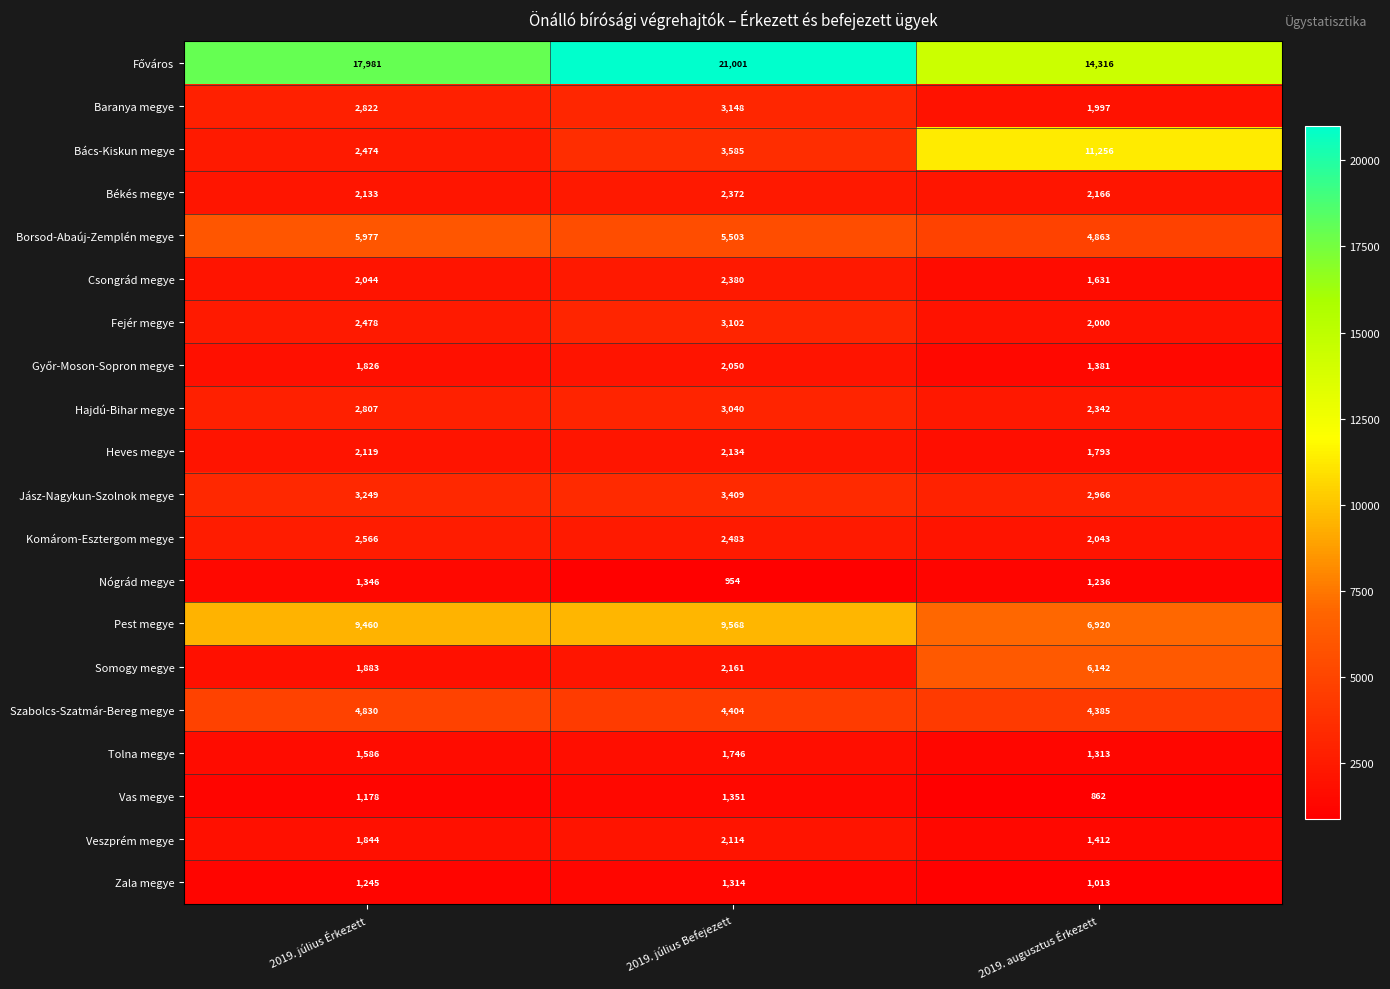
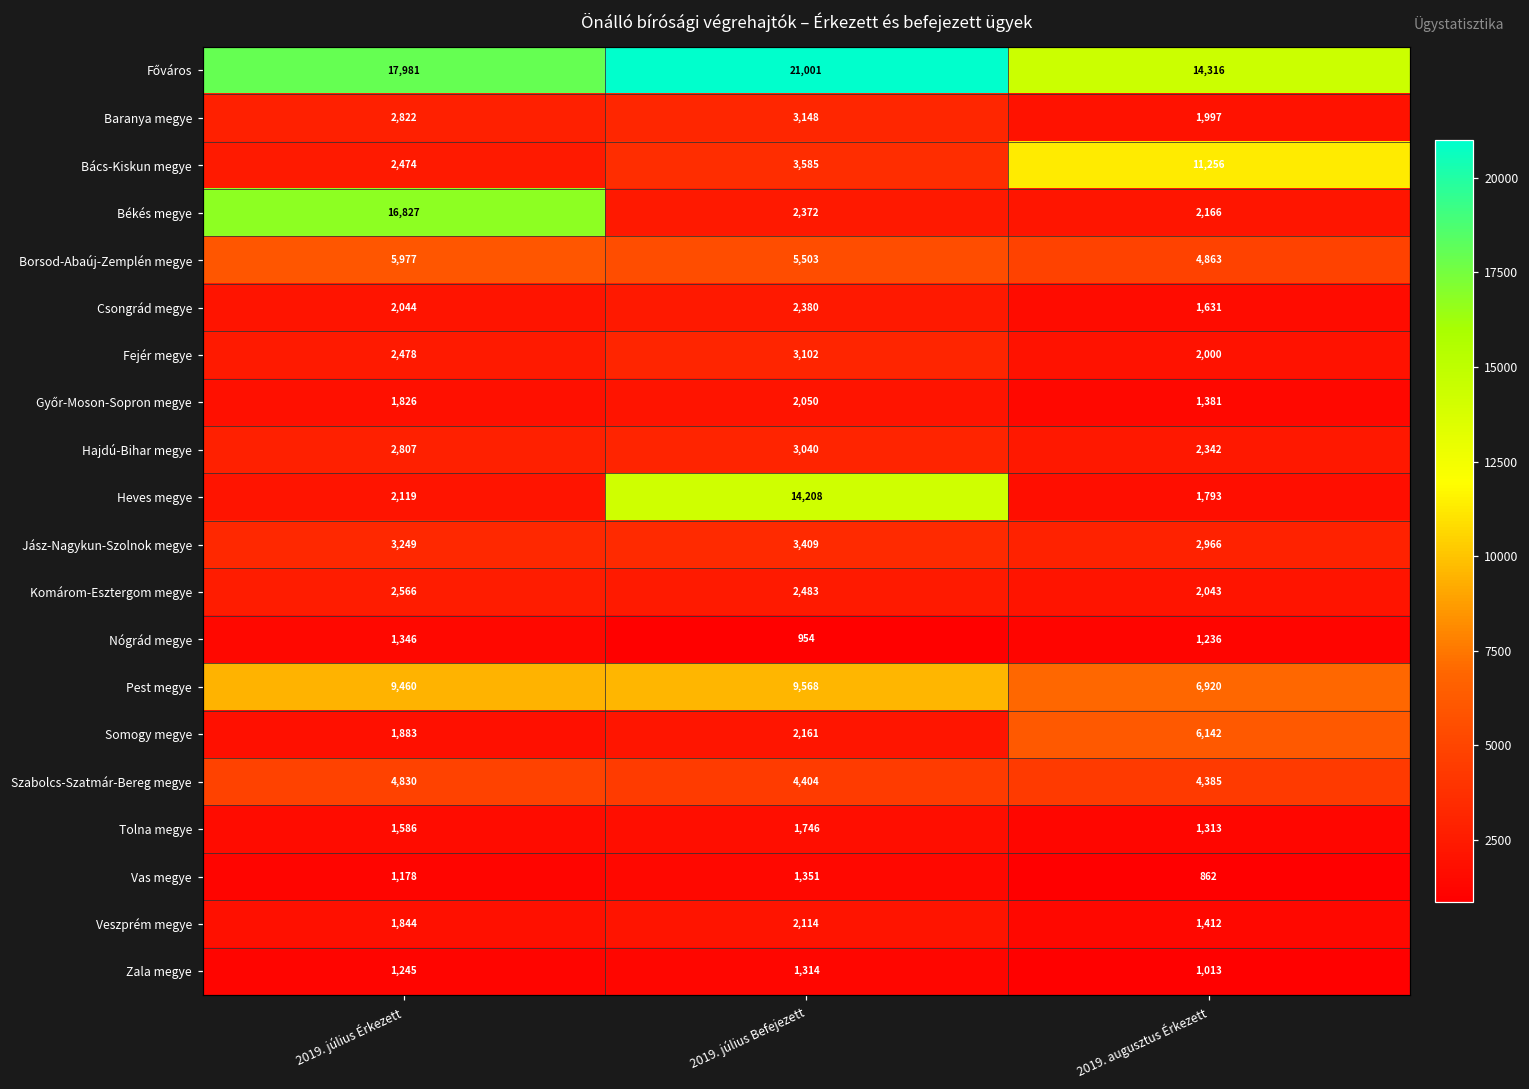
  {
    "Főváros": {
      "2019. július Érkezett": "17,981",
      "2019. július Befejezett": "21,001",
      "2019. augusztus Érkezett": "14,316"
    },
    "Baranya megye": {
      "2019. július Érkezett": "2,822",
      "2019. július Befejezett": "3,148",
      "2019. augusztus Érkezett": "1,997"
    },
    "Bács-Kiskun megye": {
      "2019. július Érkezett": "2,474",
      "2019. július Befejezett": "3,585",
      "2019. augusztus Érkezett": "11,256"
    },
    "Békés megye": {
-     "2019. július Érkezett": "2,133",
+     "2019. július Érkezett": "16,827",
      "2019. július Befejezett": "2,372",
      "2019. augusztus Érkezett": "2,166"
    },
    "Borsod-Abaúj-Zemplén megye": {
      "2019. július Érkezett": "5,977",
      "2019. július Befejezett": "5,503",
      "2019. augusztus Érkezett": "4,863"
    },
    "Csongrád megye": {
      "2019. július Érkezett": "2,044",
      "2019. július Befejezett": "2,380",
      "2019. augusztus Érkezett": "1,631"
    },
    "Fejér megye": {
      "2019. július Érkezett": "2,478",
      "2019. július Befejezett": "3,102",
      "2019. augusztus Érkezett": "2,000"
    },
    "Győr-Moson-Sopron megye": {
      "2019. július Érkezett": "1,826",
      "2019. július Befejezett": "2,050",
      "2019. augusztus Érkezett": "1,381"
    },
    "Hajdú-Bihar megye": {
      "2019. július Érkezett": "2,807",
      "2019. július Befejezett": "3,040",
      "2019. augusztus Érkezett": "2,342"
    },
    "Heves megye": {
      "2019. július Érkezett": "2,119",
-     "2019. július Befejezett": "2,134",
+     "2019. július Befejezett": "14,208",
      "2019. augusztus Érkezett": "1,793"
    },
    "Jász-Nagykun-Szolnok megye": {
      "2019. július Érkezett": "3,249",
      "2019. július Befejezett": "3,409",
      "2019. augusztus Érkezett": "2,966"
    },
    "Komárom-Esztergom megye": {
      "2019. július Érkezett": "2,566",
      "2019. július Befejezett": "2,483",
      "2019. augusztus Érkezett": "2,043"
    },
    "Nógrád megye": {
      "2019. július Érkezett": "1,346",
      "2019. július Befejezett": "954",
      "2019. augusztus Érkezett": "1,236"
    },
    "Pest megye": {
      "2019. július Érkezett": "9,460",
      "2019. július Befejezett": "9,568",
      "2019. augusztus Érkezett": "6,920"
    },
    "Somogy megye": {
      "2019. július Érkezett": "1,883",
      "2019. július Befejezett": "2,161",
      "2019. augusztus Érkezett": "6,142"
    },
    "Szabolcs-Szatmár-Bereg megye": {
      "2019. július Érkezett": "4,830",
      "2019. július Befejezett": "4,404",
      "2019. augusztus Érkezett": "4,385"
    },
    "Tolna megye": {
      "2019. július Érkezett": "1,586",
      "2019. július Befejezett": "1,746",
      "2019. augusztus Érkezett": "1,313"
    },
    "Vas megye": {
      "2019. július Érkezett": "1,178",
      "2019. július Befejezett": "1,351",
      "2019. augusztus Érkezett": "862"
    },
    "Veszprém megye": {
      "2019. július Érkezett": "1,844",
      "2019. július Befejezett": "2,114",
      "2019. augusztus Érkezett": "1,412"
    },
    "Zala megye": {
      "2019. július Érkezett": "1,245",
      "2019. július Befejezett": "1,314",
      "2019. augusztus Érkezett": "1,013"
    }
  }
